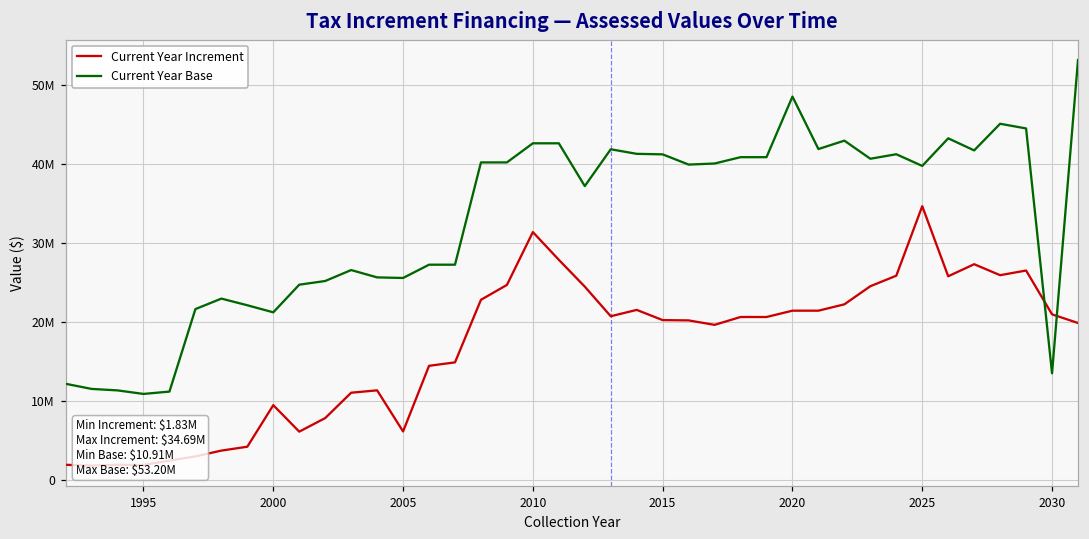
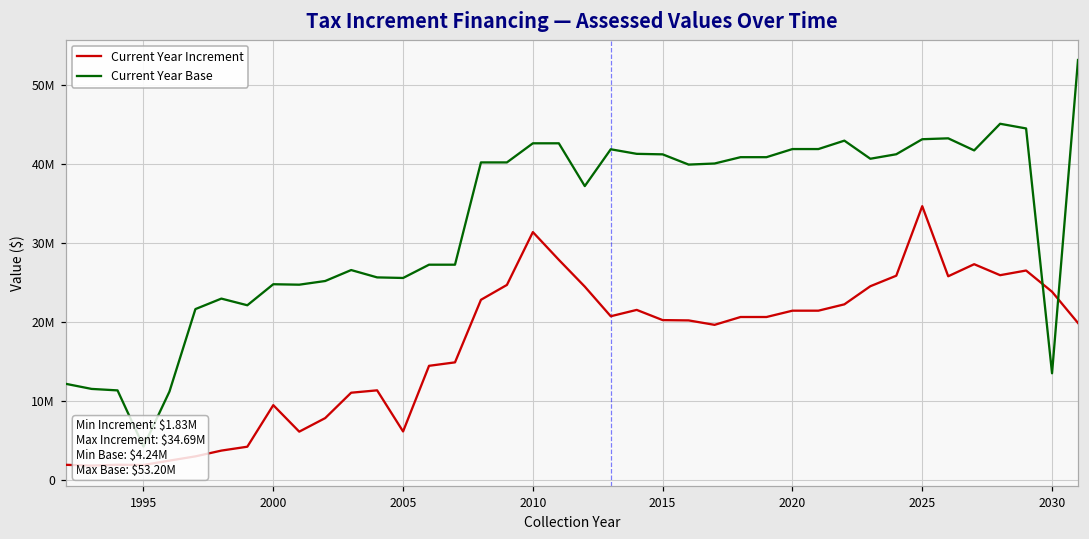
  {
    "Current Year Increment": {
      "2000": 9000000,
      "2005": 6000000,
      "2010": 31000000,
      "2015": 20000000,
      "2020": 21000000,
      "2025": 35000000,
-     "2030": 21000000
+     "2030": 24000000
    },
    "Current Year Base": {
-     "1995": 11000000,
-     "2000": 21000000,
+     "1995": 4000000,
+     "2000": 25000000,
      "2005": 26000000,
      "2010": 43000000,
      "2015": 41000000,
-     "2020": 49000000,
-     "2025": 40000000,
+     "2020": 42000000,
+     "2025": 43000000,
      "2030": 14000000
    }
  }
